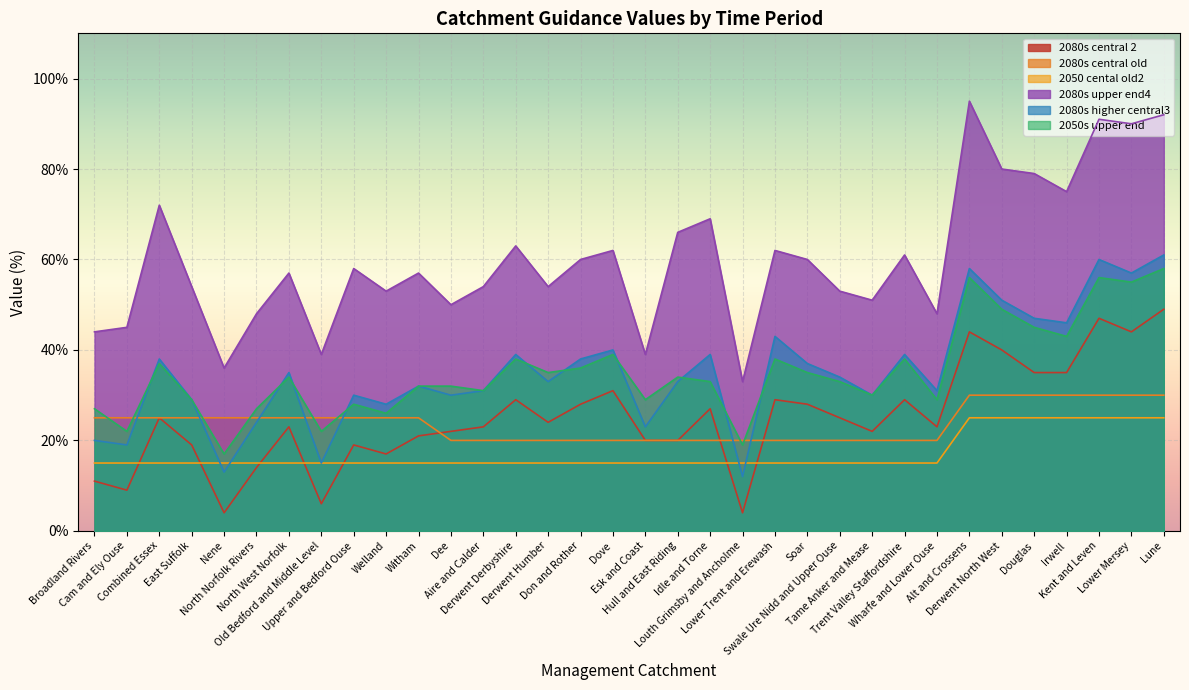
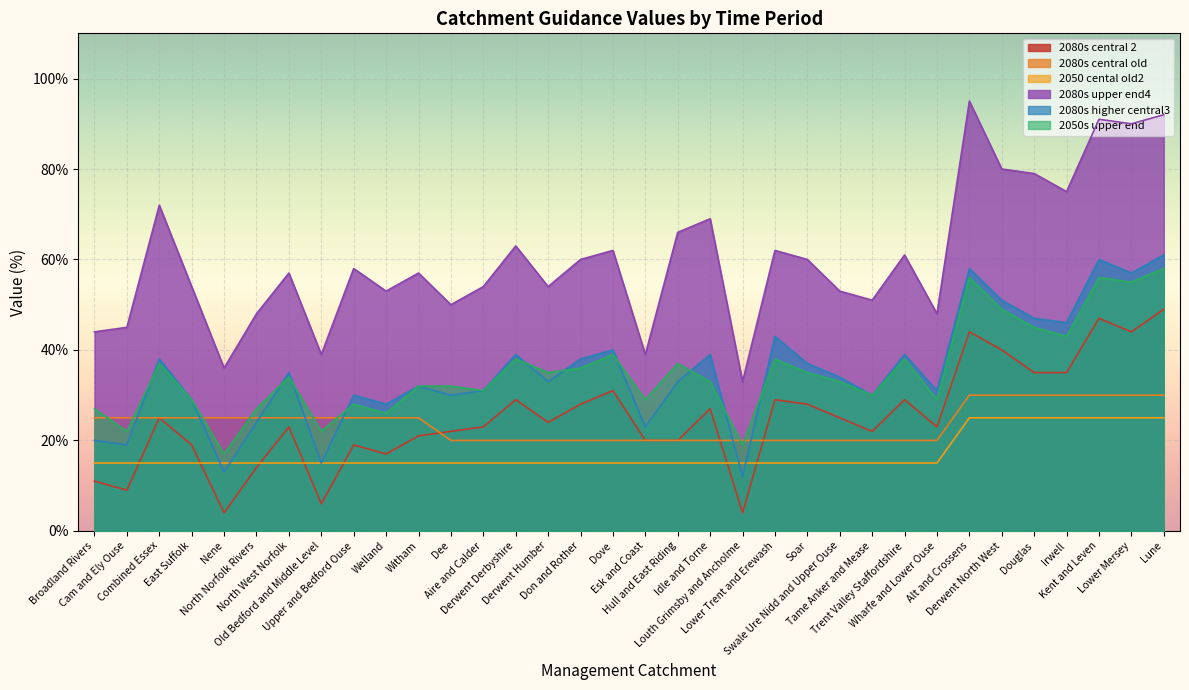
  {
    "2080s central 2": {
      "Broadland Rivers": "11%",
      "Cam and Ely Ouse": "9%",
      "East Suffolk": "19%",
      "Nene": "4%",
      "North Norfolk Rivers": "14%",
      "North West Norfolk": "23%",
      "Old Bedford and Middle Level": "6%",
      "Upper and Bedford Ouse": "19%",
      "Welland": "17%",
      "Witham": "21%",
      "Dee": "22%",
      "Aire and Calder": "23%",
      "Derwent Derbyshire": "29%",
      "Derwent Humber": "24%",
      "Don and Rother": "28%",
      "Dove": "31%",
      "Idle and Torne": "27%",
      "Louth Grimsby and Ancholme": "4%",
      "Lower Trent and Erewash": "29%",
      "Soar": "28%",
      "Swale Ure Nidd and Upper Ouse": "25%",
      "Tame Anker and Mease": "22%",
      "Trent Valley Staffordshire": "29%",
      "Wharfe and Lower Ouse": "23%",
      "Alt and Crossens": "44%",
      "Derwent North West": "40%",
      "Douglas": "35%",
      "Irwell": "35%",
      "Kent and Leven": "47%",
      "Lower Mersey": "44%",
      "Lune": "49%"
    },
    "2080s upper end4": {
      "Broadland Rivers": "44%",
      "Cam and Ely Ouse": "45%",
      "Combined Essex": "72%",
      "East Suffolk": "54%",
      "Nene": "36%",
      "North Norfolk Rivers": "48%",
      "North West Norfolk": "57%",
      "Old Bedford and Middle Level": "39%",
      "Upper and Bedford Ouse": "58%",
      "Welland": "53%",
      "Witham": "57%",
      "Dee": "50%",
      "Aire and Calder": "54%",
      "Derwent Derbyshire": "63%",
      "Derwent Humber": "54%",
      "Don and Rother": "60%",
      "Dove": "62%",
      "Esk and Coast": "39%",
      "Hull and East Riding": "66%",
      "Idle and Torne": "69%",
      "Louth Grimsby and Ancholme": "33%",
      "Lower Trent and Erewash": "62%",
      "Soar": "60%",
      "Swale Ure Nidd and Upper Ouse": "53%",
      "Tame Anker and Mease": "51%",
      "Trent Valley Staffordshire": "61%",
      "Wharfe and Lower Ouse": "48%",
      "Alt and Crossens": "95%",
      "Derwent North West": "80%",
      "Douglas": "79%",
      "Irwell": "75%"
    },
    "2080s higher central3": {
      "Broadland Rivers": "20%",
      "Cam and Ely Ouse": "19%",
      "Combined Essex": "38%",
      "Nene": "13%",
      "North Norfolk Rivers": "24%",
      "North West Norfolk": "35%",
      "Upper and Bedford Ouse": "30%",
      "Welland": "28%",
      "Dee": "30%",
      "Derwent Derbyshire": "39%",
      "Derwent Humber": "33%",
      "Don and Rother": "38%",
      "Dove": "40%",
      "Esk and Coast": "23%",
      "Hull and East Riding": "33%",
      "Idle and Torne": "39%",
      "Louth Grimsby and Ancholme": "12%",
      "Lower Trent and Erewash": "43%",
      "Soar": "37%",
      "Swale Ure Nidd and Upper Ouse": "34%",
      "Trent Valley Staffordshire": "39%",
      "Wharfe and Lower Ouse": "31%",
      "Alt and Crossens": "58%",
      "Derwent North West": "51%",
      "Douglas": "47%",
      "Irwell": "46%",
      "Kent and Leven": "60%",
      "Lower Mersey": "57%",
      "Lune": "61%"
    },
    "2050s upper end": {
      "Broadland Rivers": "27%",
      "Cam and Ely Ouse": "22%",
      "Combined Essex": "37%",
      "Nene": "17%",
      "North Norfolk Rivers": "27%",
      "North West Norfolk": "34%",
      "Old Bedford and Middle Level": "22%",
      "Upper and Bedford Ouse": "28%",
      "Welland": "26%",
      "Dee": "32%",
      "Derwent Derbyshire": "38%",
      "Derwent Humber": "35%",
      "Don and Rother": "36%",
      "Dove": "39%",
      "Esk and Coast": "29%",
-     "Hull and East Riding": "34%",
+     "Hull and East Riding": "37%",
      "Idle and Torne": "33%",
      "Louth Grimsby and Ancholme": "19%",
      "Lower Trent and Erewash": "38%",
      "Soar": "35%",
      "Swale Ure Nidd and Upper Ouse": "33%",
      "Trent Valley Staffordshire": "38%",
      "Wharfe and Lower Ouse": "29%",
      "Alt and Crossens": "56%",
      "Derwent North West": "49%",
      "Douglas": "45%",
      "Irwell": "43%",
      "Kent and Leven": "56%",
      "Lower Mersey": "55%",
      "Lune": "58%"
    }
  }
